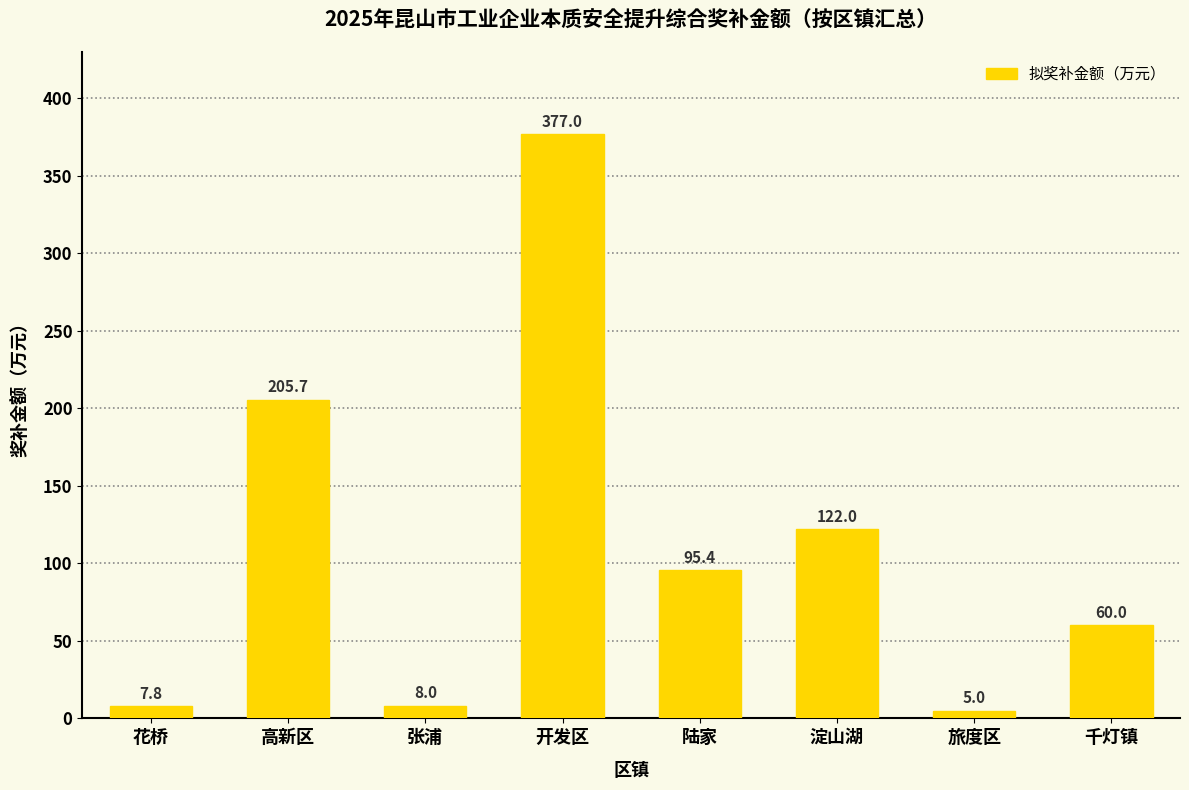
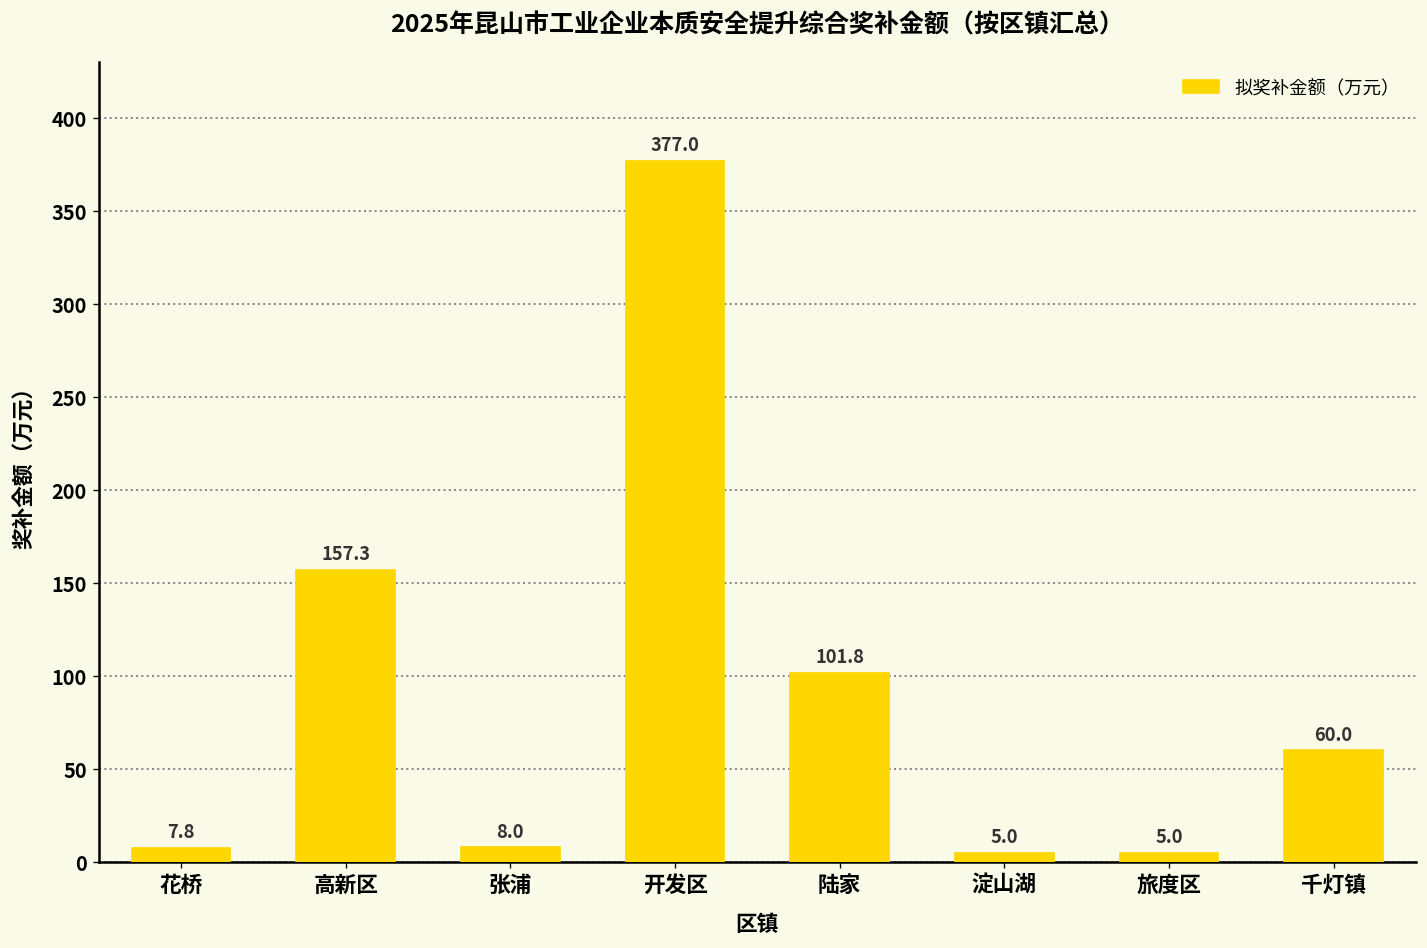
  {
    "花桥": 7.8,
-   "高新区": 205.7,
+   "高新区": 157.3,
    "张浦": 8.0,
    "开发区": 377.0,
-   "陆家": 95.4,
-   "淀山湖": 122.0,
+   "陆家": 101.8,
+   "淀山湖": 5.0,
    "旅度区": 5.0,
    "千灯镇": 60.0
  }
